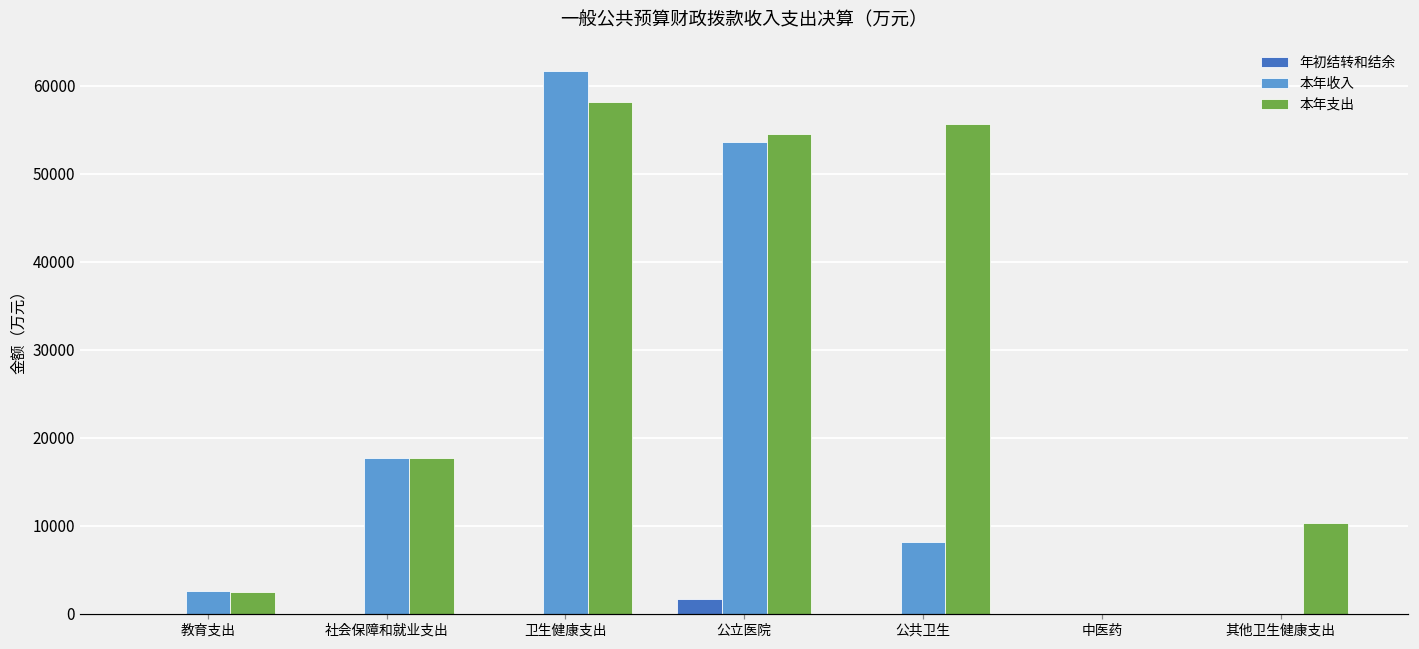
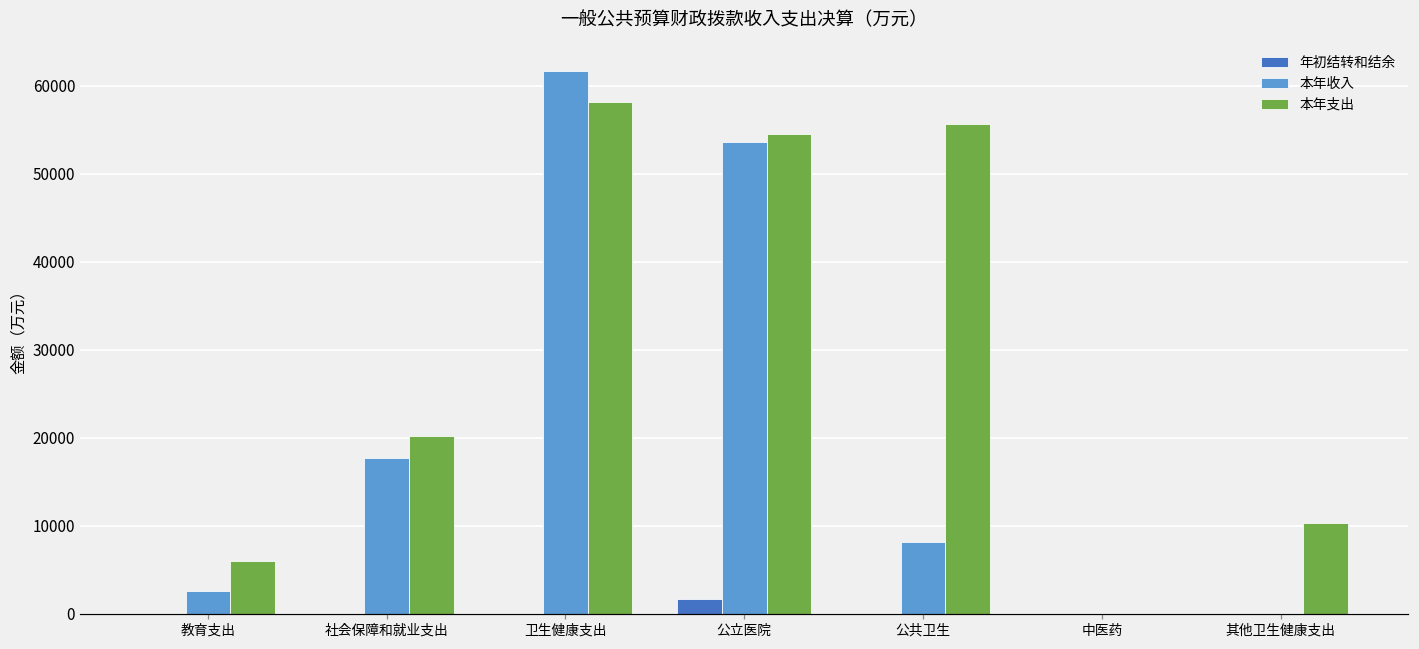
  {
    "本年支出": {
-     "教育支出": 2000,
-     "社会保障和就业支出": 18000,
+     "教育支出": 6000,
+     "社会保障和就业支出": 20000,
      "卫生健康支出": 58000,
      "公立医院": 55000,
      "公共卫生": 56000,
      "其他卫生健康支出": 10000
    }
  }
